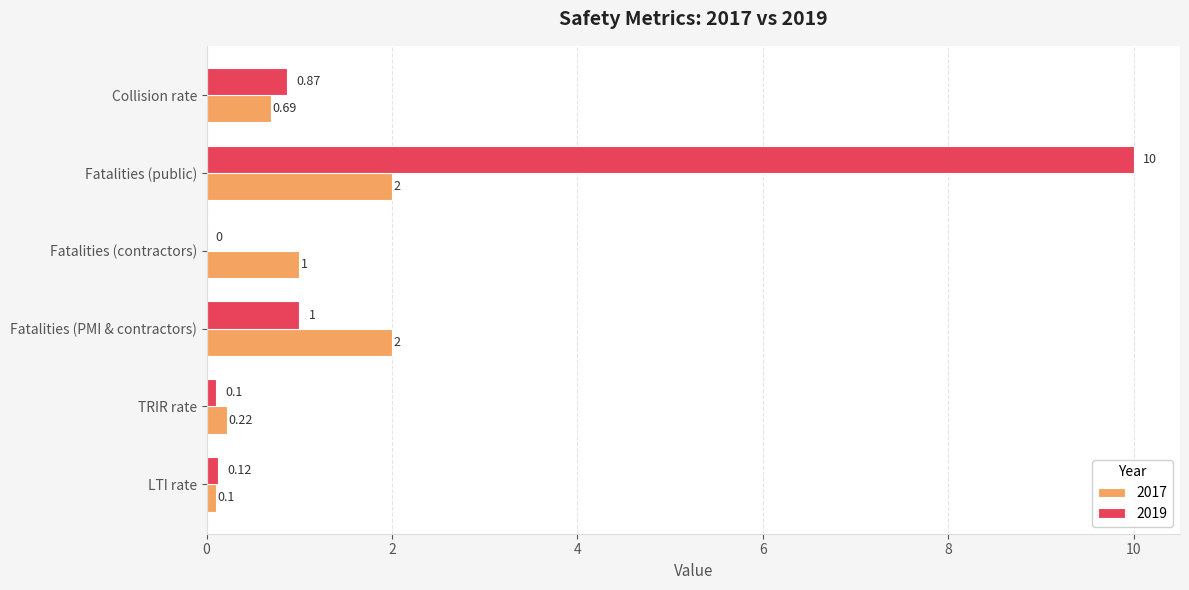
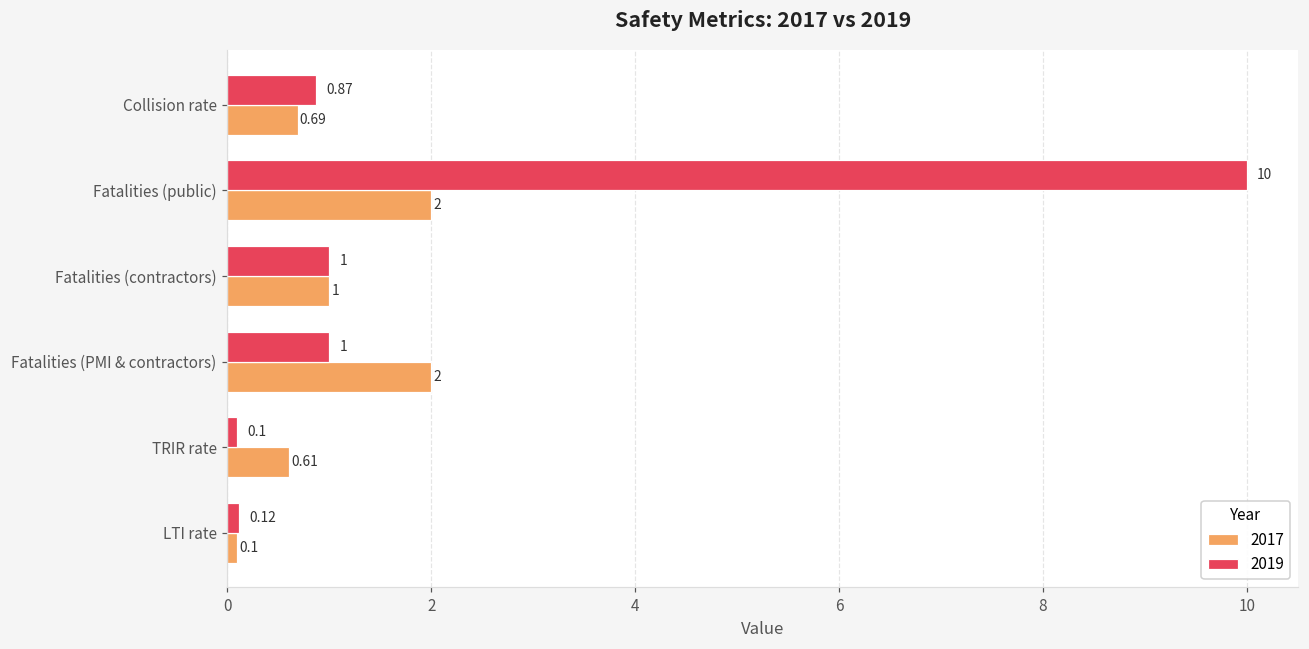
  {
    "2017": {
      "Collision rate": 0.69,
      "Fatalities (public)": 2,
      "Fatalities (contractors)": 1,
      "Fatalities (PMI & contractors)": 2,
-     "TRIR rate": 0.22,
+     "TRIR rate": 0.61,
      "LTI rate": 0.1
    },
    "2019": {
      "Collision rate": 0.87,
      "Fatalities (public)": 10,
-     "Fatalities (contractors)": 0,
+     "Fatalities (contractors)": 1,
      "Fatalities (PMI & contractors)": 1,
      "TRIR rate": 0.1,
      "LTI rate": 0.12
    }
  }
